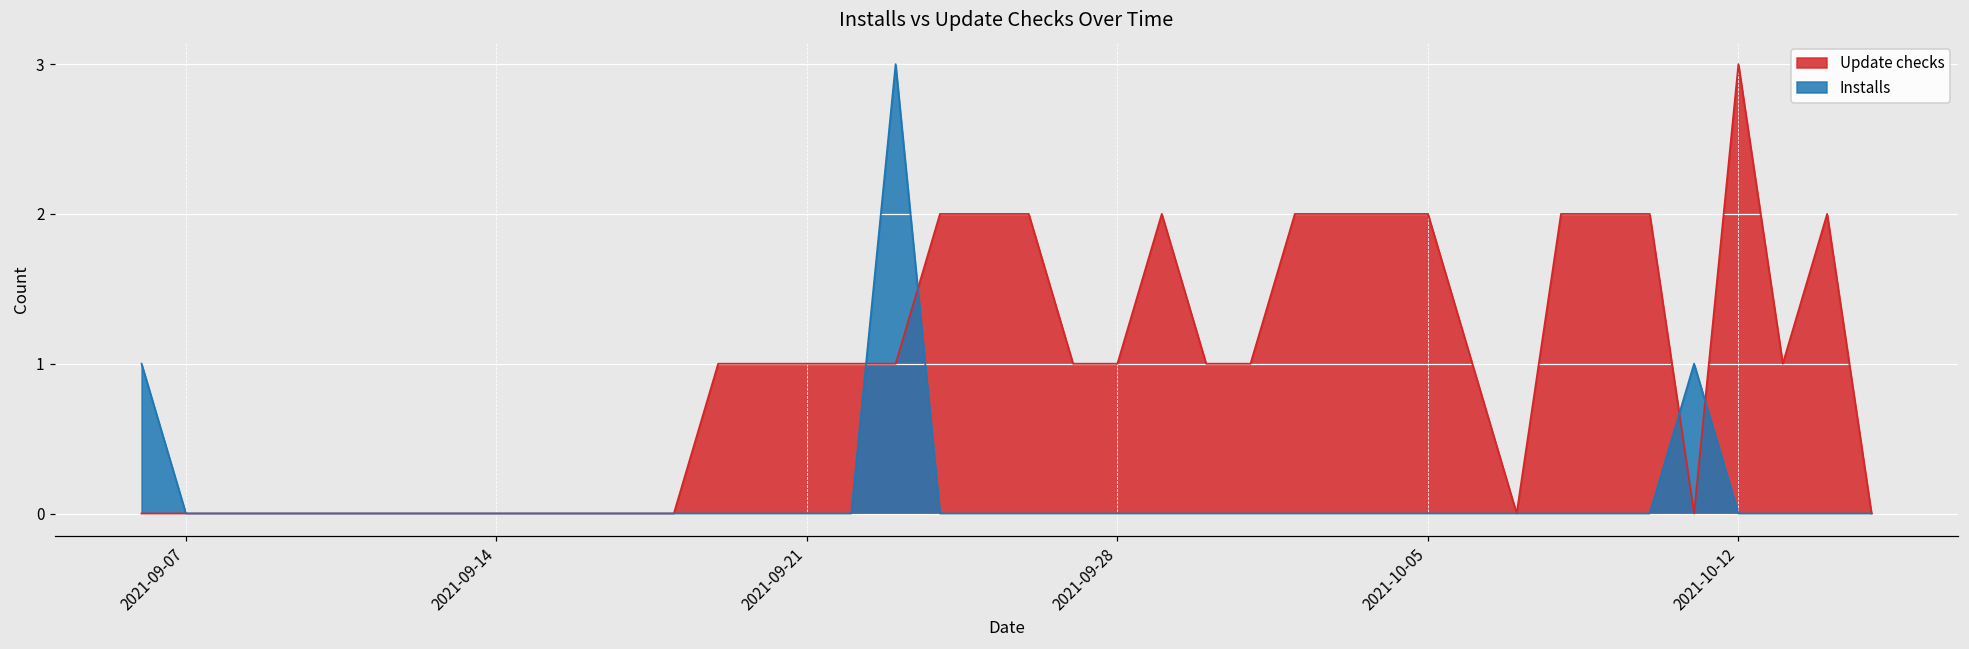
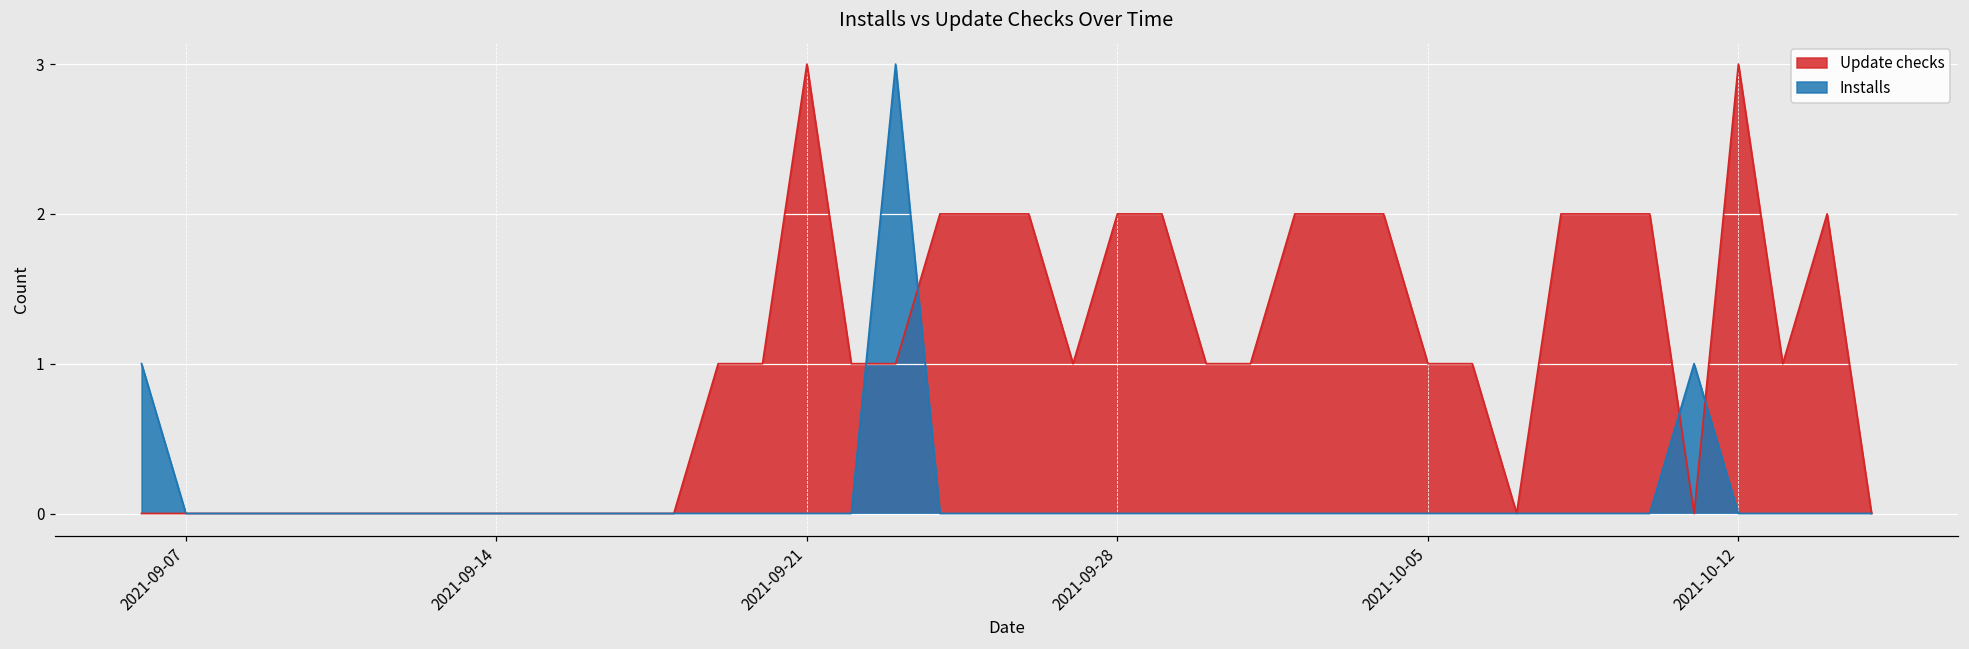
  {
    "Update checks": {
-     "2021-09-21": 1,
-     "2021-09-28": 1,
-     "2021-10-05": 2,
+     "2021-09-21": 3,
+     "2021-09-28": 2,
+     "2021-10-05": 1,
      "2021-10-12": 3
    },
    "Installs": {
      "2021-09-21": 0,
      "2021-09-28": 0,
      "2021-10-05": 0,
      "2021-10-12": 0
    }
  }
